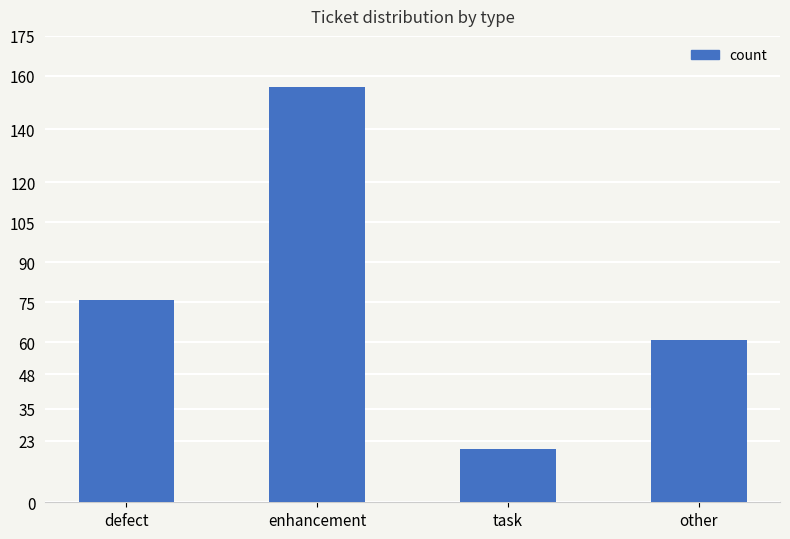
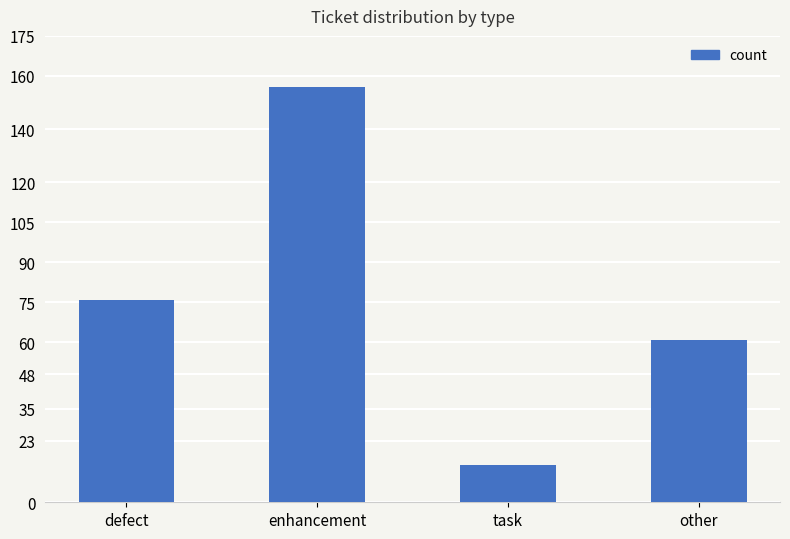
  {
    "defect": 76,
    "enhancement": 156,
-   "task": 20,
+   "task": 14,
    "other": 61
  }
